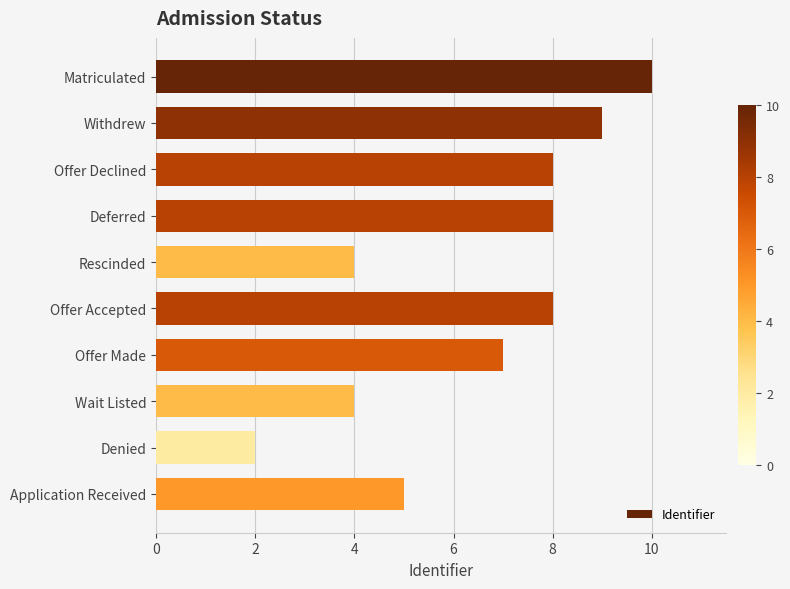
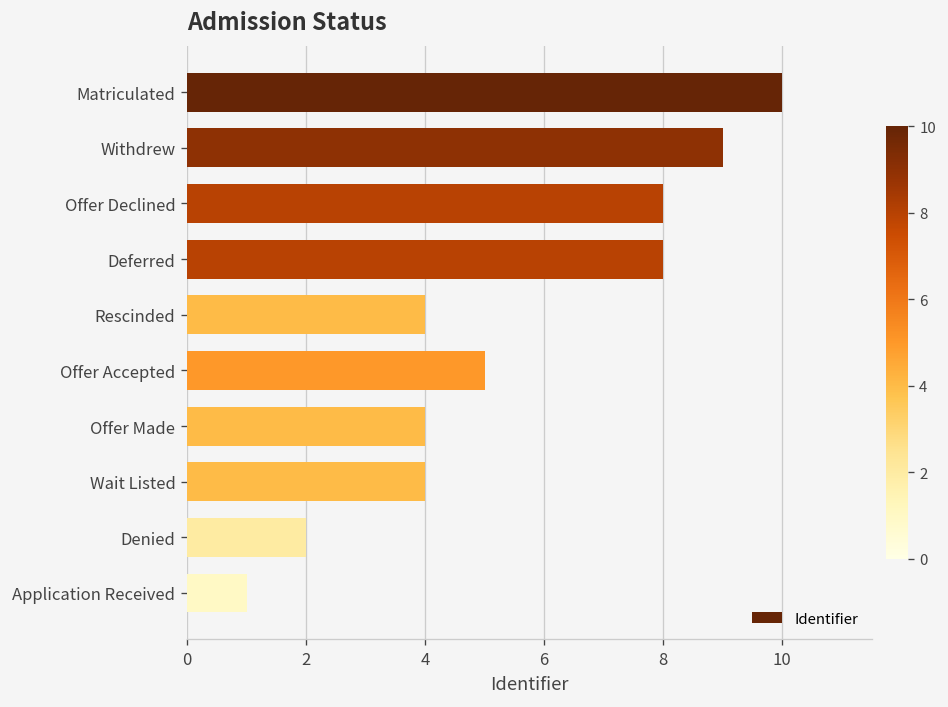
  {
    "Matriculated": 10,
    "Withdrew": 9,
    "Offer Declined": 8,
    "Deferred": 8,
    "Rescinded": 4,
-   "Offer Accepted": 8,
-   "Offer Made": 7,
+   "Offer Accepted": 5,
+   "Offer Made": 4,
    "Wait Listed": 4,
    "Denied": 2,
-   "Application Received": 5
+   "Application Received": 1
  }
